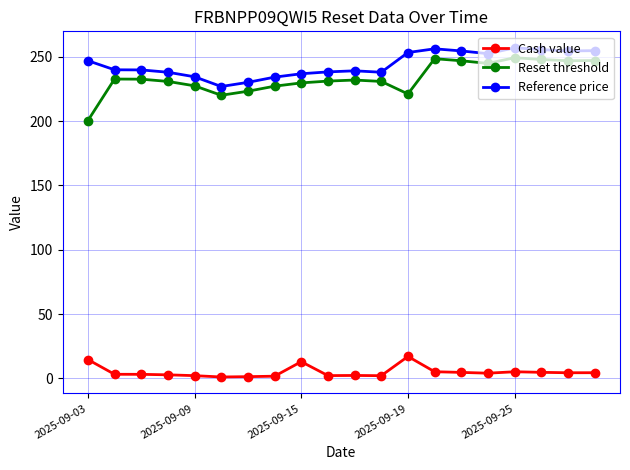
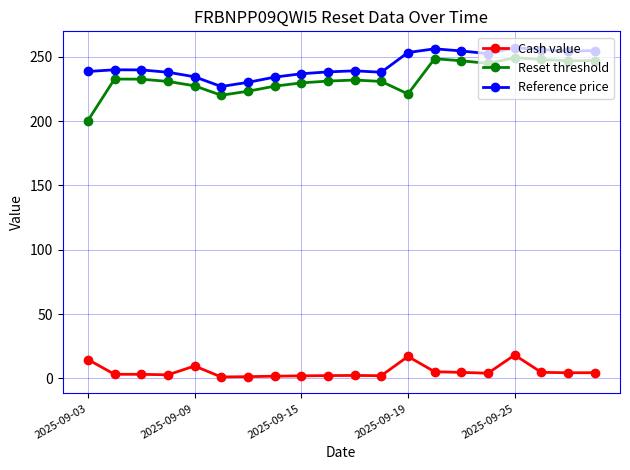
  {
    "Cash value": {
      "2025-09-03": 15,
-     "2025-09-09": 2,
-     "2025-09-15": 13,
+     "2025-09-09": 10,
+     "2025-09-15": 2,
      "2025-09-19": 17,
-     "2025-09-25": 5
+     "2025-09-25": 18
    },
    "Reset threshold": {
      "2025-09-03": 200,
      "2025-09-09": 227,
      "2025-09-15": 230,
      "2025-09-19": 221
    },
    "Reference price": {
-     "2025-09-03": 247,
+     "2025-09-03": 238,
      "2025-09-09": 234,
      "2025-09-15": 237,
      "2025-09-19": 253
    }
  }
